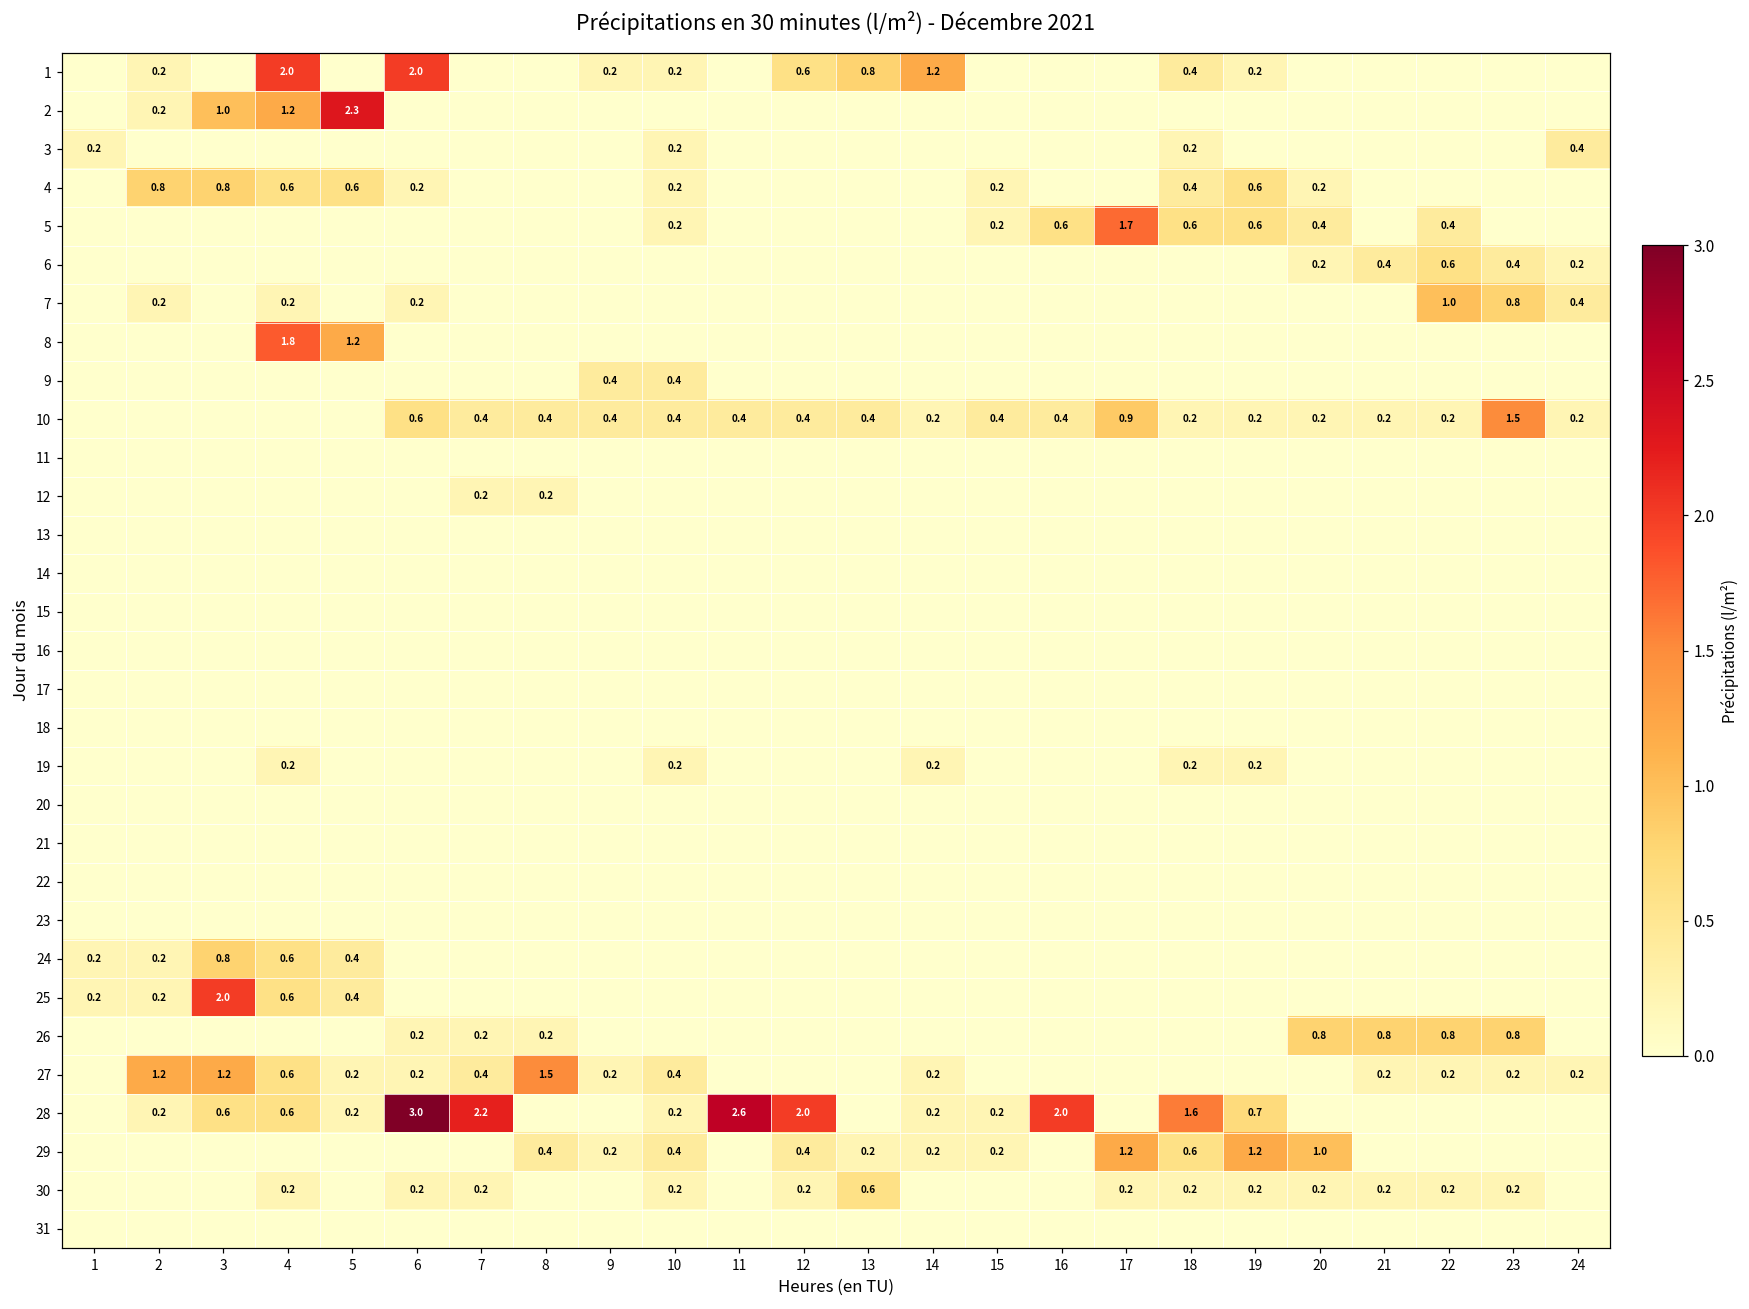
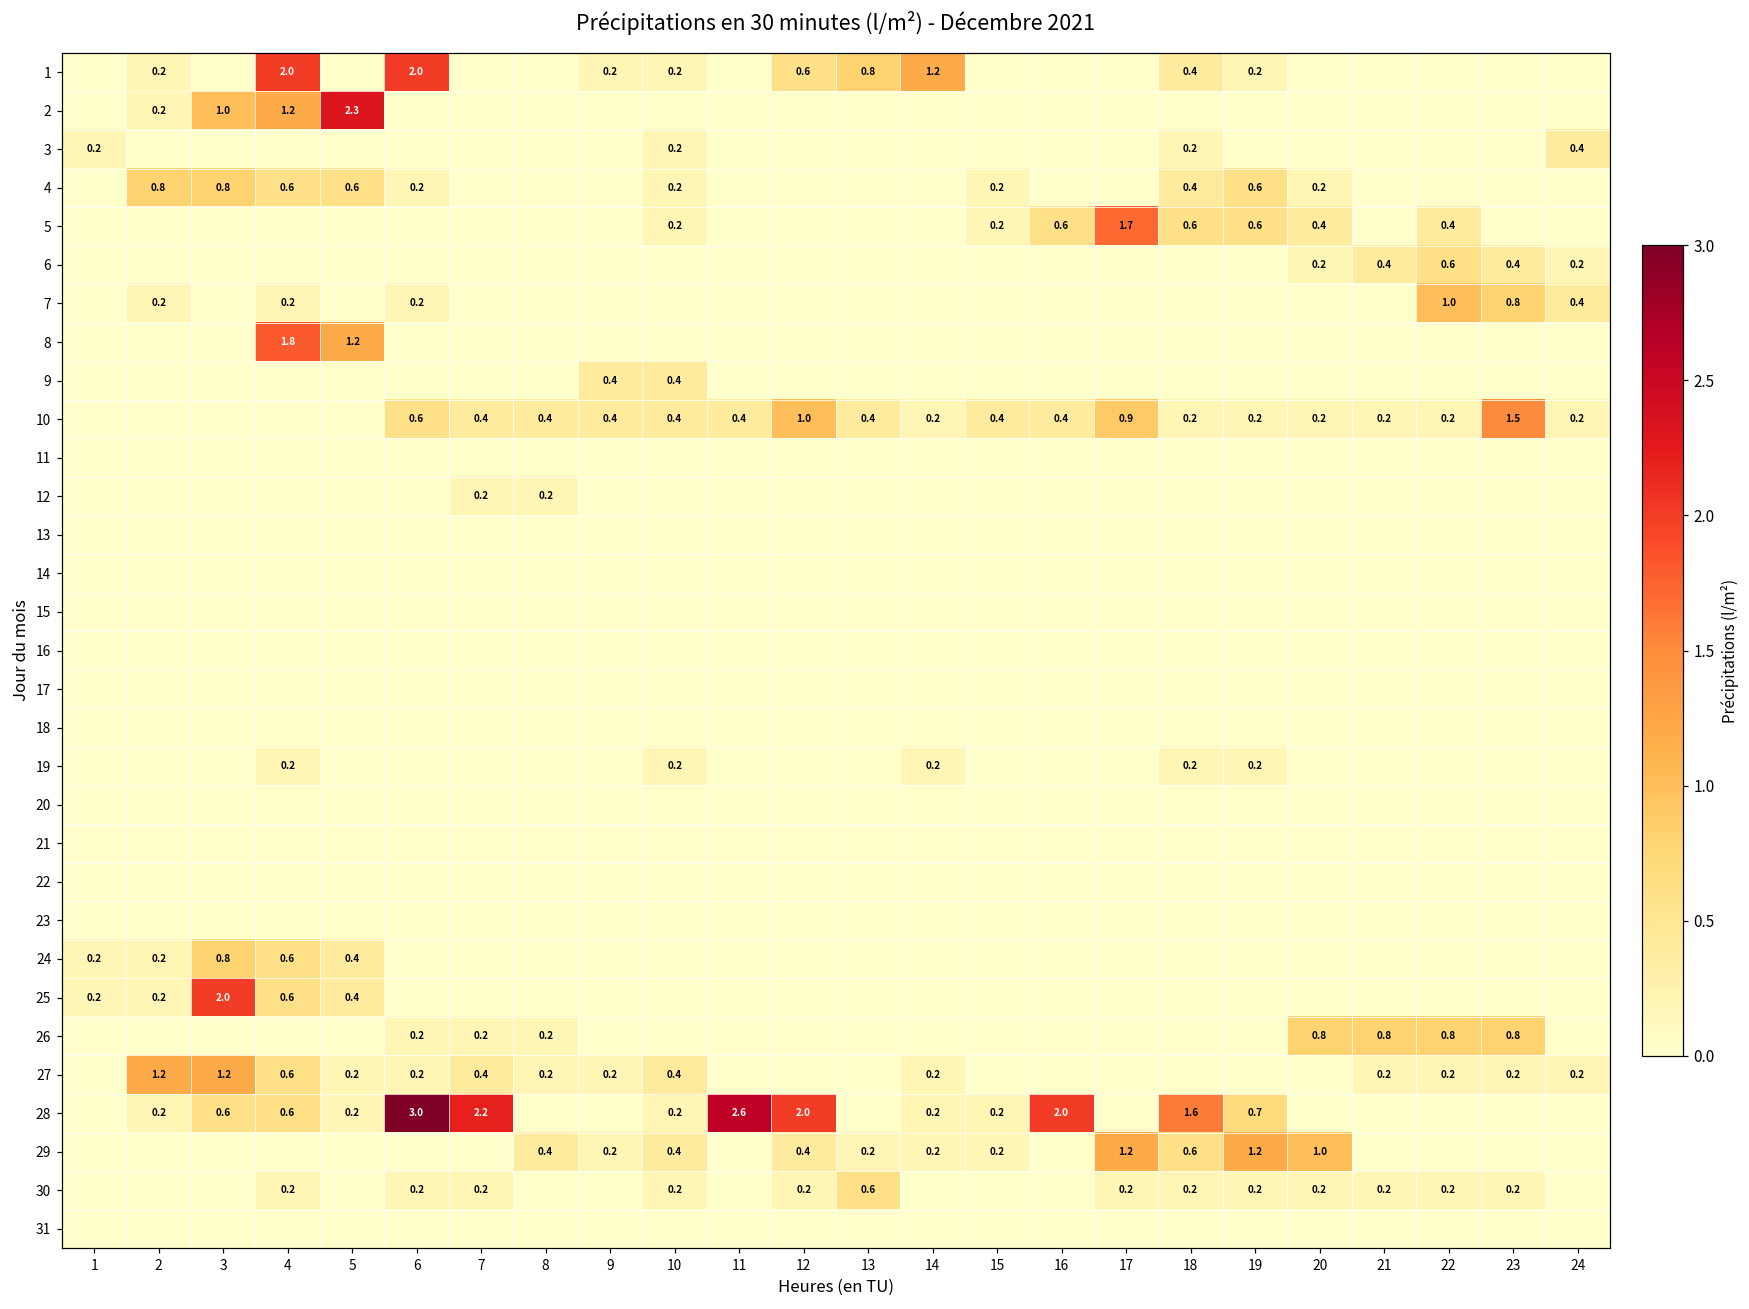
  {
    "1": {
      "2": 0.2,
      "4": 2.0,
      "6": 2.0,
      "9": 0.2,
      "10": 0.2,
      "12": 0.6,
      "13": 0.8,
      "14": 1.2,
      "18": 0.4,
      "19": 0.2
    },
    "2": {
      "2": 0.2,
      "3": 1.0,
      "4": 1.2,
      "5": 2.3
    },
    "3": {
      "1": 0.2,
      "10": 0.2,
      "18": 0.2,
      "24": 0.4
    },
    "4": {
      "2": 0.8,
      "3": 0.8,
      "4": 0.6,
      "5": 0.6,
      "6": 0.2,
      "10": 0.2,
      "15": 0.2,
      "18": 0.4,
      "19": 0.6,
      "20": 0.2
    },
    "5": {
      "10": 0.2,
      "15": 0.2,
      "16": 0.6,
      "17": 1.7,
      "18": 0.6,
      "19": 0.6,
      "20": 0.4,
      "22": 0.4
    },
    "6": {
      "20": 0.2,
      "21": 0.4,
      "22": 0.6,
      "23": 0.4,
      "24": 0.2
    },
    "7": {
      "2": 0.2,
      "4": 0.2,
      "6": 0.2,
      "22": 1.0,
      "23": 0.8,
      "24": 0.4
    },
    "8": {
      "4": 1.8,
      "5": 1.2
    },
    "9": {
      "9": 0.4,
      "10": 0.4
    },
    "10": {
      "6": 0.6,
      "7": 0.4,
      "8": 0.4,
      "9": 0.4,
      "10": 0.4,
      "11": 0.4,
-     "12": 0.4,
+     "12": 1.0,
      "13": 0.4,
      "14": 0.2,
      "15": 0.4,
      "16": 0.4,
      "17": 0.9,
      "18": 0.2,
      "19": 0.2,
      "20": 0.2,
      "21": 0.2,
      "22": 0.2,
      "23": 1.5,
      "24": 0.2
    },
    "12": {
      "7": 0.2,
      "8": 0.2
    },
    "19": {
      "4": 0.2,
      "10": 0.2,
      "14": 0.2,
      "18": 0.2,
      "19": 0.2
    },
    "24": {
      "1": 0.2,
      "2": 0.2,
      "3": 0.8,
      "4": 0.6,
      "5": 0.4
    },
    "25": {
      "1": 0.2,
      "2": 0.2,
      "3": 2.0,
      "4": 0.6,
      "5": 0.4
    },
    "26": {
      "6": 0.2,
      "7": 0.2,
      "8": 0.2,
      "20": 0.8,
      "21": 0.8,
      "22": 0.8,
      "23": 0.8
    },
    "27": {
      "2": 1.2,
      "3": 1.2,
      "4": 0.6,
      "5": 0.2,
      "6": 0.2,
      "7": 0.4,
-     "8": 1.5,
+     "8": 0.2,
      "9": 0.2,
      "10": 0.4,
      "14": 0.2,
      "21": 0.2,
      "22": 0.2,
      "23": 0.2,
      "24": 0.2
    },
    "28": {
      "2": 0.2,
      "3": 0.6,
      "4": 0.6,
      "5": 0.2,
      "6": 3.0,
      "7": 2.2,
      "10": 0.2,
      "11": 2.6,
      "12": 2.0,
      "14": 0.2,
      "15": 0.2,
      "16": 2.0,
      "18": 1.6,
      "19": 0.7
    },
    "29": {
      "8": 0.4,
      "9": 0.2,
      "10": 0.4,
      "12": 0.4,
      "13": 0.2,
      "14": 0.2,
      "15": 0.2,
      "17": 1.2,
      "18": 0.6,
      "19": 1.2,
      "20": 1.0
    },
    "30": {
      "4": 0.2,
      "6": 0.2,
      "7": 0.2,
      "10": 0.2,
      "12": 0.2,
      "13": 0.6,
      "17": 0.2,
      "18": 0.2,
      "19": 0.2,
      "20": 0.2,
      "21": 0.2,
      "22": 0.2,
      "23": 0.2
    }
  }
